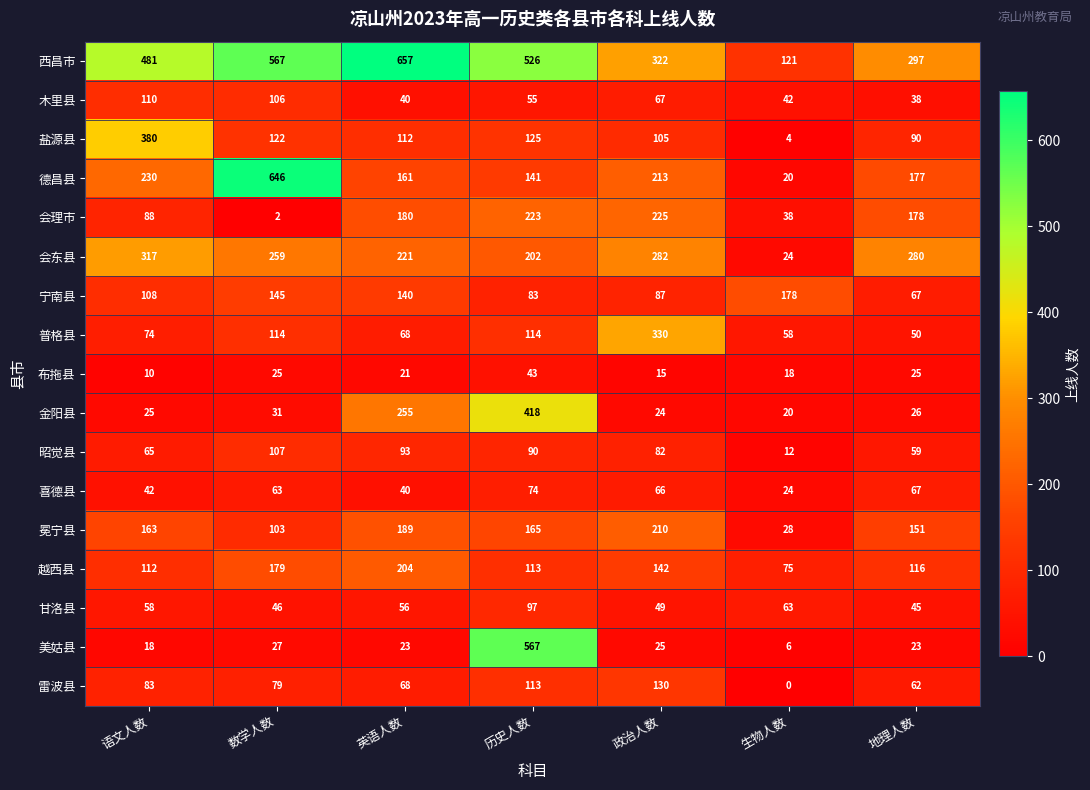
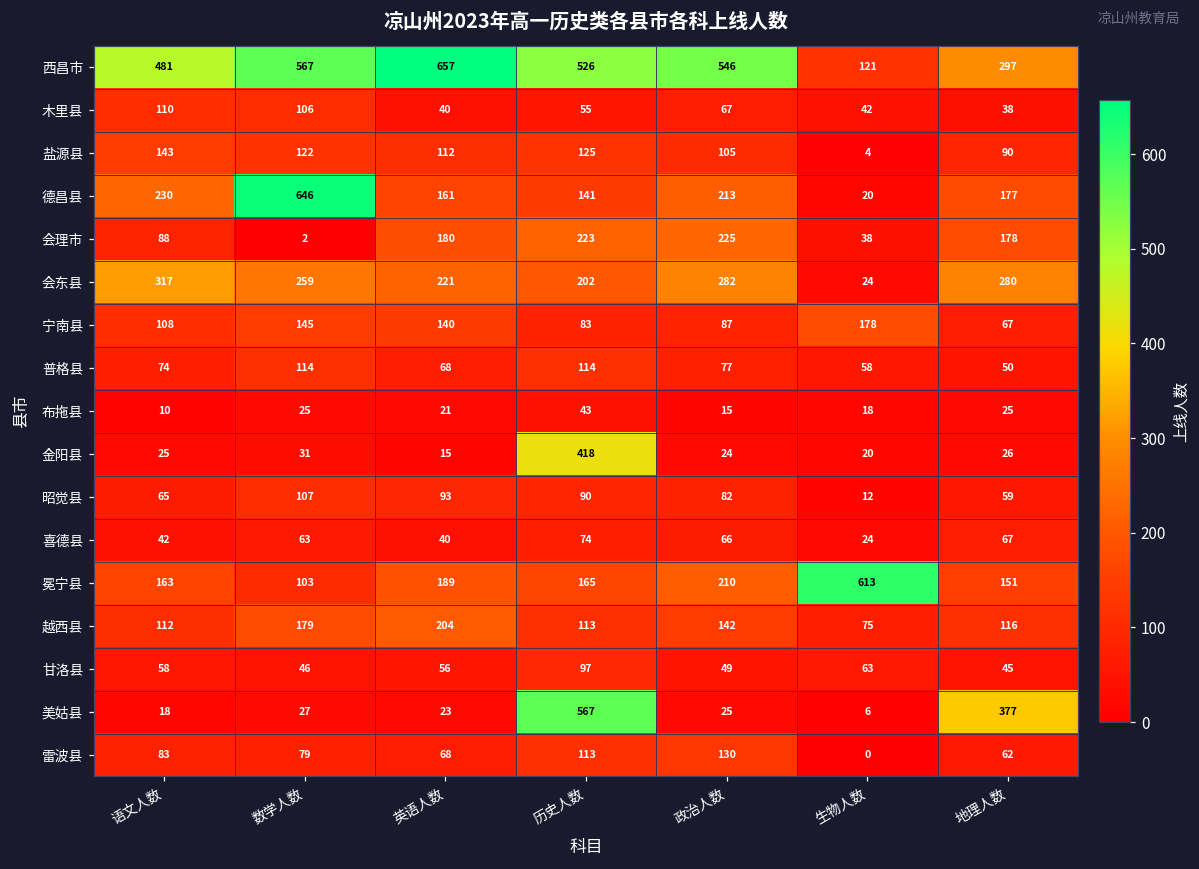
  {
    "西昌市": {
      "语文人数": 481,
      "数学人数": 567,
      "英语人数": 657,
      "历史人数": 526,
-     "政治人数": 322,
+     "政治人数": 546,
      "生物人数": 121,
      "地理人数": 297
    },
    "木里县": {
      "语文人数": 110,
      "数学人数": 106,
      "英语人数": 40,
      "历史人数": 55,
      "政治人数": 67,
      "生物人数": 42,
      "地理人数": 38
    },
    "盐源县": {
-     "语文人数": 380,
+     "语文人数": 143,
      "数学人数": 122,
      "英语人数": 112,
      "历史人数": 125,
      "政治人数": 105,
      "生物人数": 4,
      "地理人数": 90
    },
    "德昌县": {
      "语文人数": 230,
      "数学人数": 646,
      "英语人数": 161,
      "历史人数": 141,
      "政治人数": 213,
      "生物人数": 20,
      "地理人数": 177
    },
    "会理市": {
      "语文人数": 88,
      "数学人数": 2,
      "英语人数": 180,
      "历史人数": 223,
      "政治人数": 225,
      "生物人数": 38,
      "地理人数": 178
    },
    "会东县": {
      "语文人数": 317,
      "数学人数": 259,
      "英语人数": 221,
      "历史人数": 202,
      "政治人数": 282,
      "生物人数": 24,
      "地理人数": 280
    },
    "宁南县": {
      "语文人数": 108,
      "数学人数": 145,
      "英语人数": 140,
      "历史人数": 83,
      "政治人数": 87,
      "生物人数": 178,
      "地理人数": 67
    },
    "普格县": {
      "语文人数": 74,
      "数学人数": 114,
      "英语人数": 68,
      "历史人数": 114,
-     "政治人数": 330,
+     "政治人数": 77,
      "生物人数": 58,
      "地理人数": 50
    },
    "布拖县": {
      "语文人数": 10,
      "数学人数": 25,
      "英语人数": 21,
      "历史人数": 43,
      "政治人数": 15,
      "生物人数": 18,
      "地理人数": 25
    },
    "金阳县": {
      "语文人数": 25,
      "数学人数": 31,
-     "英语人数": 255,
+     "英语人数": 15,
      "历史人数": 418,
      "政治人数": 24,
      "生物人数": 20,
      "地理人数": 26
    },
    "昭觉县": {
      "语文人数": 65,
      "数学人数": 107,
      "英语人数": 93,
      "历史人数": 90,
      "政治人数": 82,
      "生物人数": 12,
      "地理人数": 59
    },
    "喜德县": {
      "语文人数": 42,
      "数学人数": 63,
      "英语人数": 40,
      "历史人数": 74,
      "政治人数": 66,
      "生物人数": 24,
      "地理人数": 67
    },
    "冕宁县": {
      "语文人数": 163,
      "数学人数": 103,
      "英语人数": 189,
      "历史人数": 165,
      "政治人数": 210,
-     "生物人数": 28,
+     "生物人数": 613,
      "地理人数": 151
    },
    "越西县": {
      "语文人数": 112,
      "数学人数": 179,
      "英语人数": 204,
      "历史人数": 113,
      "政治人数": 142,
      "生物人数": 75,
      "地理人数": 116
    },
    "甘洛县": {
      "语文人数": 58,
      "数学人数": 46,
      "英语人数": 56,
      "历史人数": 97,
      "政治人数": 49,
      "生物人数": 63,
      "地理人数": 45
    },
    "美姑县": {
      "语文人数": 18,
      "数学人数": 27,
      "英语人数": 23,
      "历史人数": 567,
      "政治人数": 25,
      "生物人数": 6,
-     "地理人数": 23
+     "地理人数": 377
    },
    "雷波县": {
      "语文人数": 83,
      "数学人数": 79,
      "英语人数": 68,
      "历史人数": 113,
      "政治人数": 130,
      "生物人数": 0,
      "地理人数": 62
    }
  }
